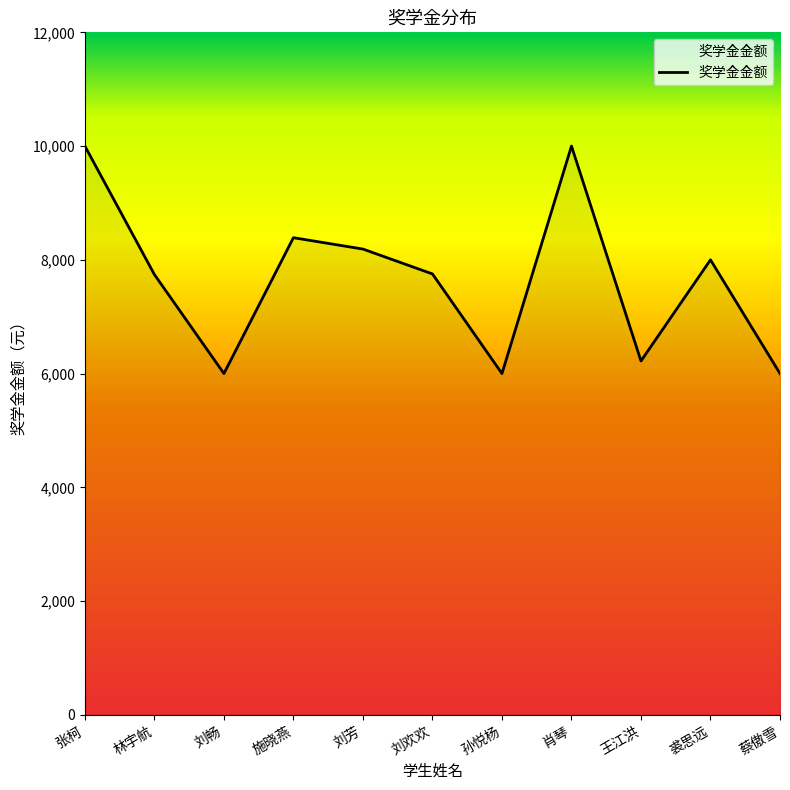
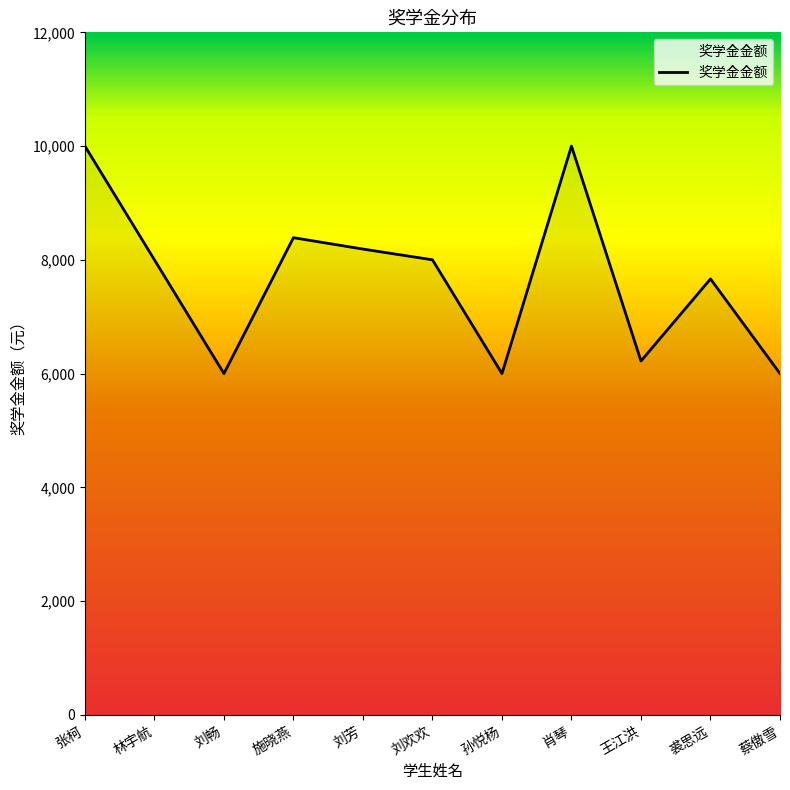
  {
    "张柯": "10,000",
-   "林宇航": "7,700",
+   "林宇航": "8,000",
    "刘畅": "6,000",
    "施晓燕": "8,400",
    "刘芳": "8,200",
-   "刘欢欢": "7,800",
+   "刘欢欢": "8,000",
    "孙悦杨": "6,000",
    "肖琴": "10,000",
    "王江洪": "6,200",
-   "裘思远": "8,000",
+   "裘思远": "7,700",
    "蔡傲雪": "6,000"
  }
